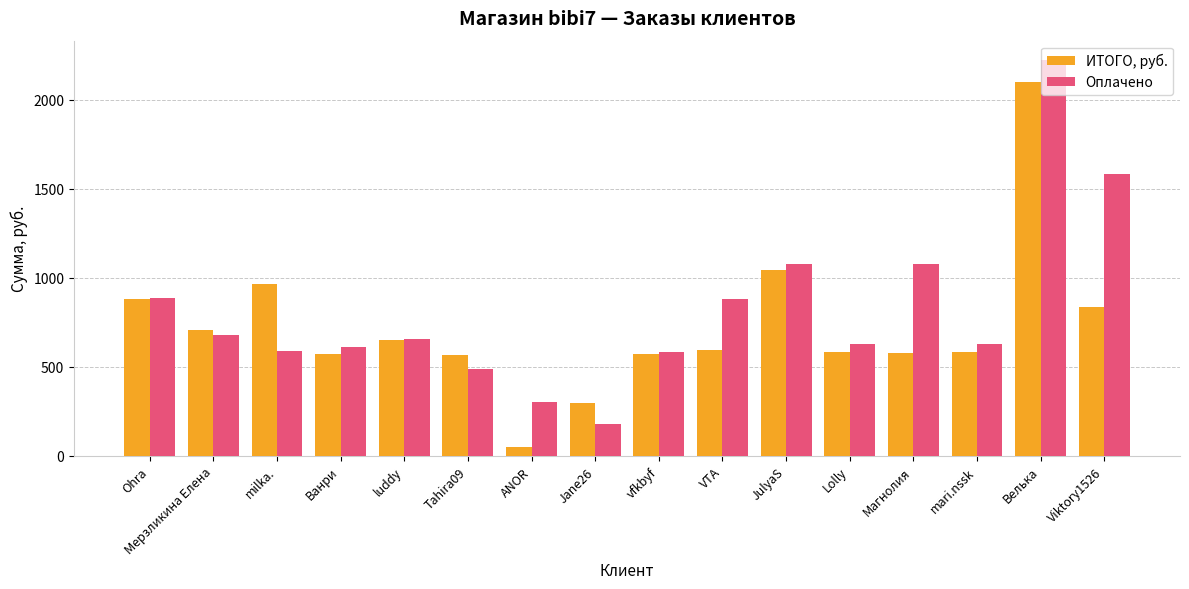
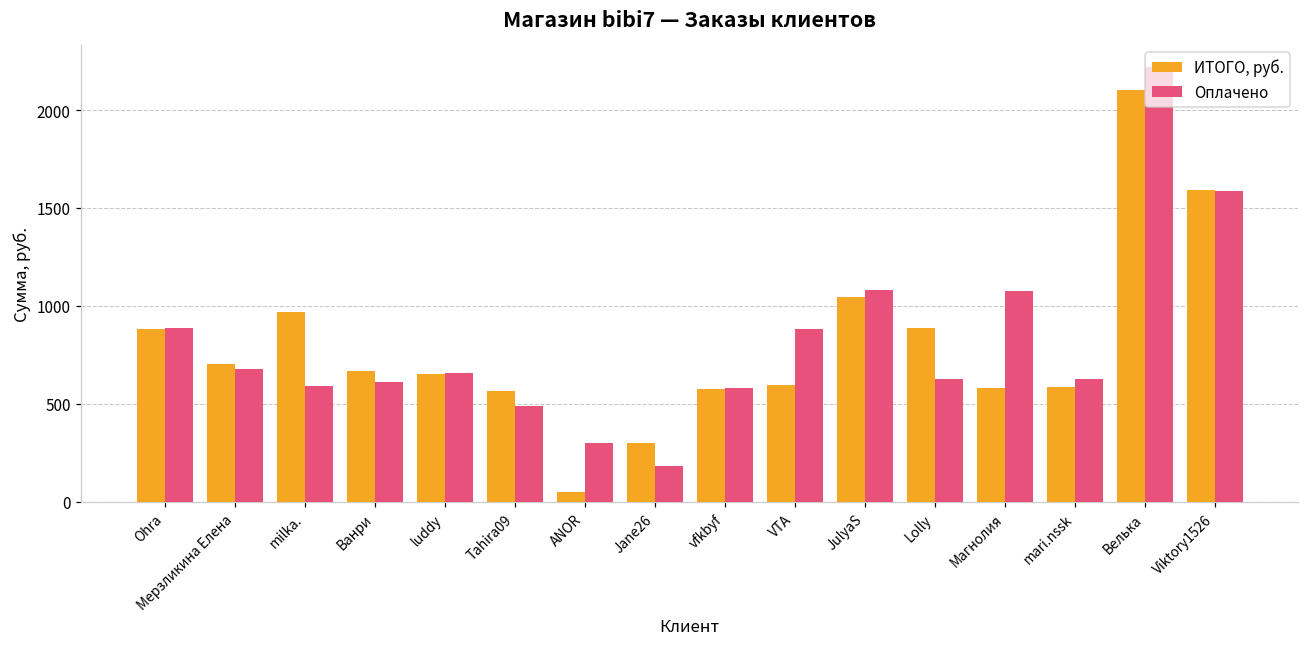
  {
    "ИТОГО, руб.": {
      "Ohra": 880,
      "Мерзликина Елена": 700,
      "milka.": 970,
-     "Ванри": 570,
+     "Ванри": 670,
      "luddy": 650,
      "Tahira09": 560,
      "ANOR": 50,
      "Jane26": 300,
      "vfkbyf": 570,
      "VTA": 600,
      "JulyaS": 1040,
-     "Lolly": 580,
+     "Lolly": 890,
      "Магнолия": 580,
      "mari.nssk": 580,
      "Велька": 2100,
-     "Viktory1526": 840
+     "Viktory1526": 1590
    },
    "Оплачено": {
      "Ohra": 890,
      "Мерзликина Елена": 680,
      "milka.": 590,
      "Ванри": 610,
      "luddy": 660,
      "Tahira09": 490,
      "ANOR": 300,
      "Jane26": 180,
      "vfkbyf": 580,
      "VTA": 880,
      "JulyaS": 1080,
      "Lolly": 630,
      "Магнолия": 1080,
      "mari.nssk": 630,
      "Viktory1526": 1580
    }
  }
